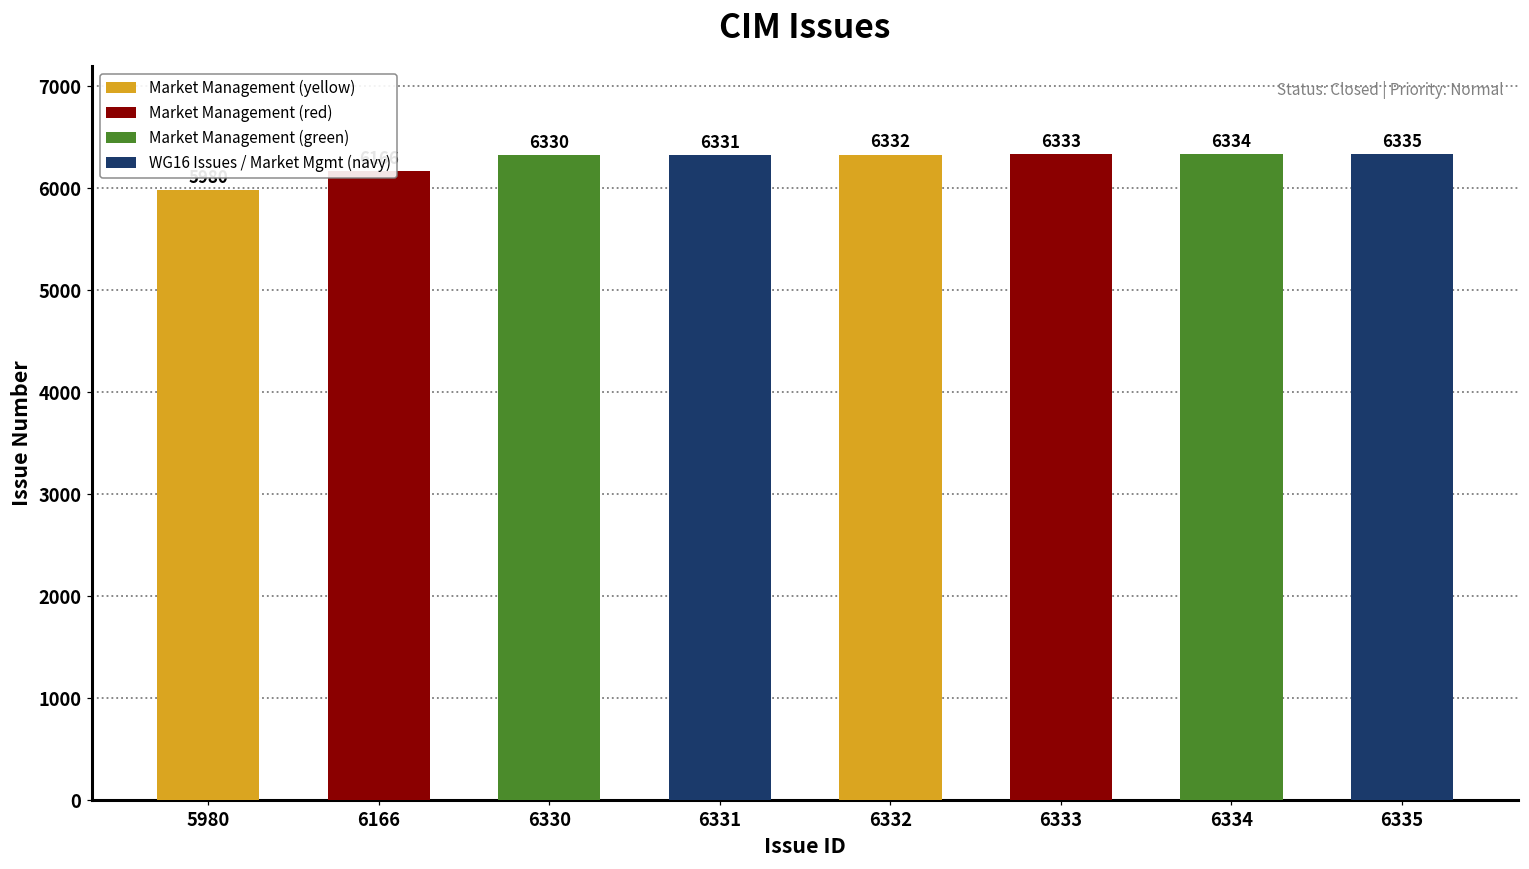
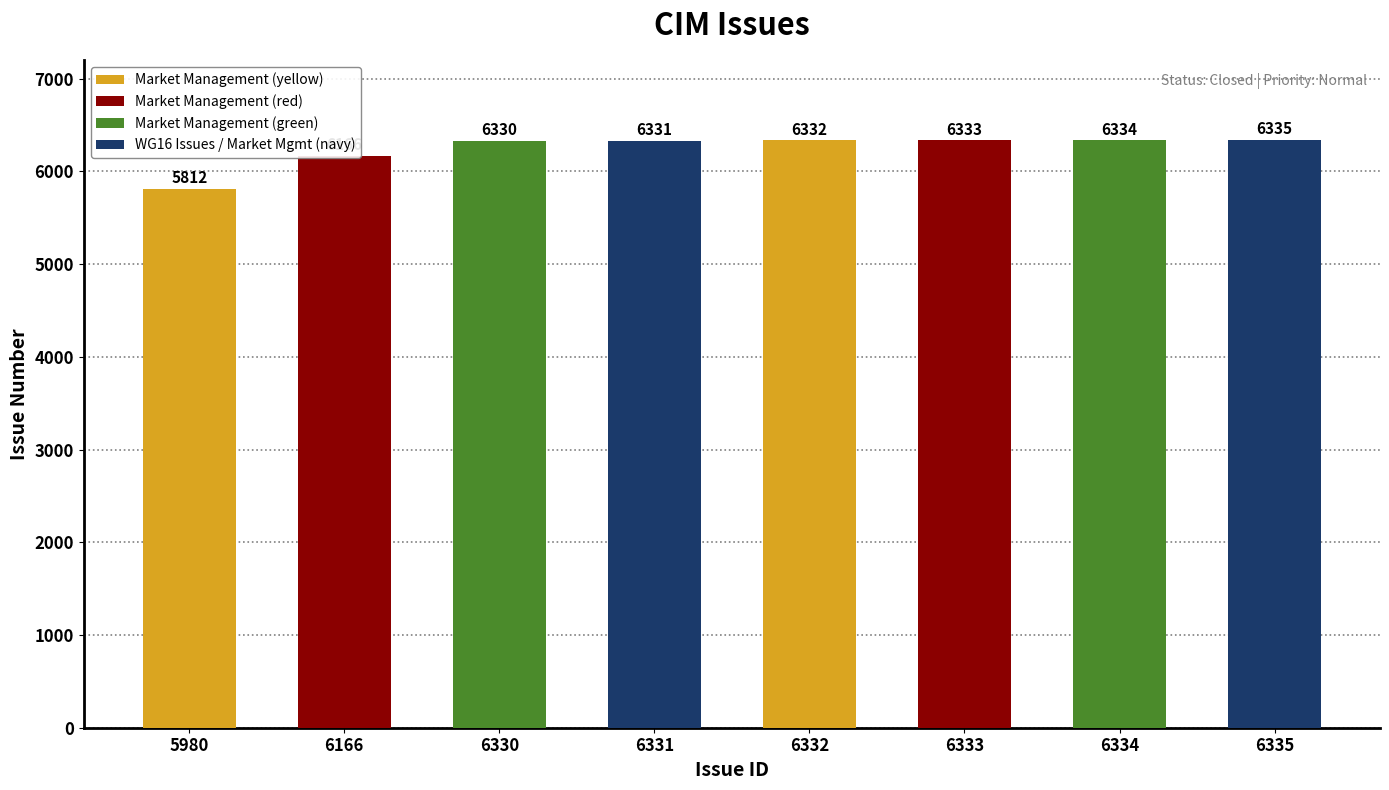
  {
-   "5980": 6000
+   "5980": 5800
  }
